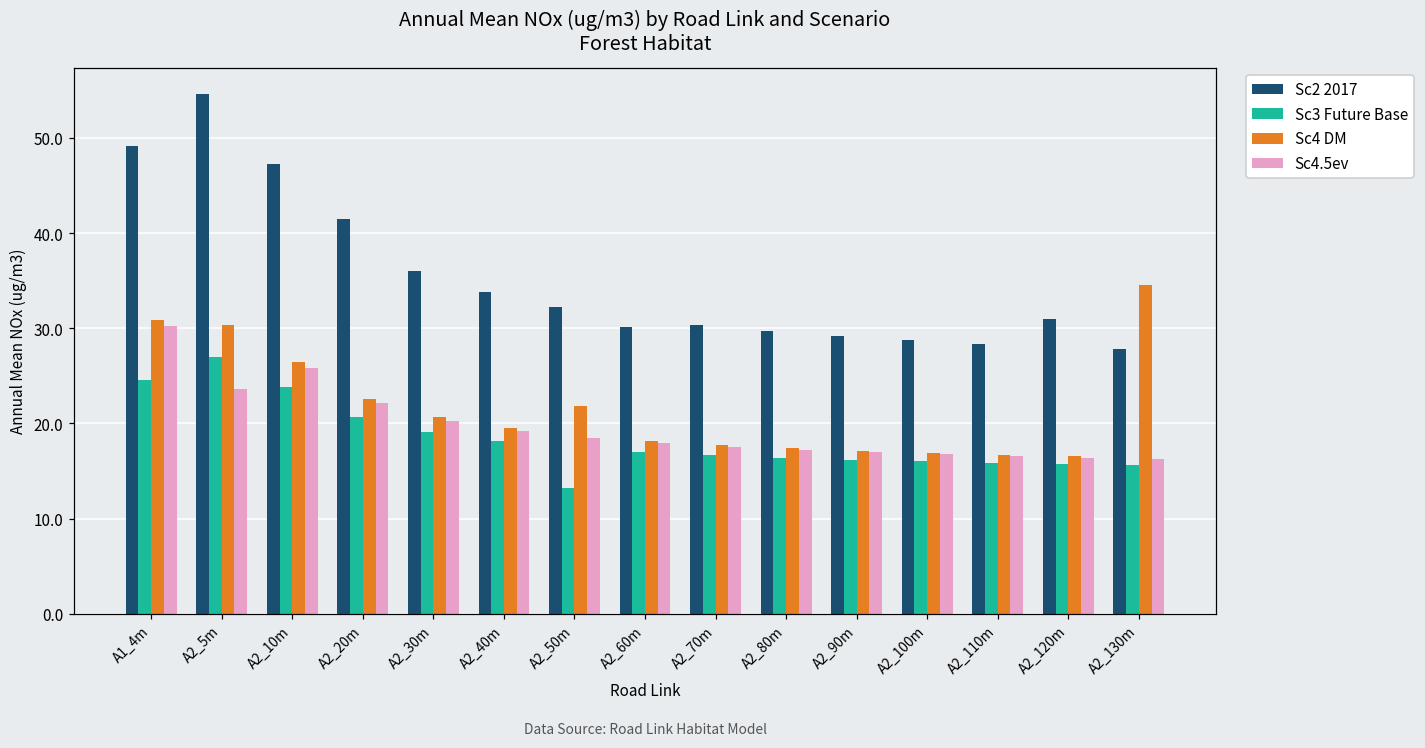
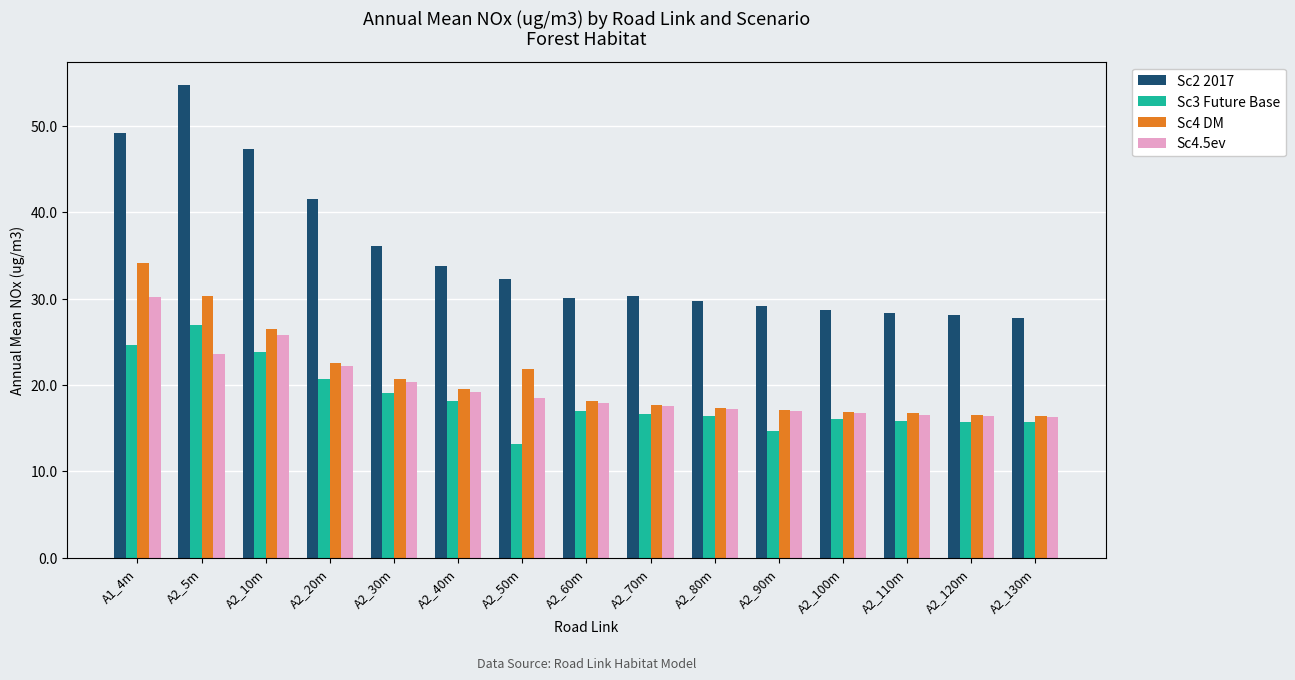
  {
    "Sc2 2017": {
      "A1_4m": 49,
      "A2_5m": 55,
      "A2_10m": 47,
      "A2_20m": 42,
      "A2_30m": 36,
      "A2_40m": 34,
      "A2_50m": 32,
      "A2_60m": 30,
      "A2_70m": 30,
      "A2_80m": 30,
      "A2_90m": 29,
      "A2_100m": 29,
      "A2_110m": 28,
-     "A2_120m": 31,
+     "A2_120m": 28,
      "A2_130m": 28
    },
    "Sc3 Future Base": {
      "A1_4m": 25,
      "A2_5m": 27,
      "A2_10m": 24,
      "A2_20m": 21,
      "A2_30m": 19,
      "A2_40m": 18,
      "A2_50m": 13,
      "A2_60m": 17,
      "A2_70m": 17,
      "A2_80m": 16,
-     "A2_90m": 16,
+     "A2_90m": 15,
      "A2_100m": 16,
      "A2_110m": 16,
      "A2_120m": 16,
      "A2_130m": 16
    },
    "Sc4 DM": {
-     "A1_4m": 31,
+     "A1_4m": 34,
      "A2_5m": 30,
      "A2_10m": 26,
      "A2_20m": 23,
      "A2_30m": 21,
      "A2_40m": 19,
      "A2_50m": 22,
      "A2_60m": 18,
      "A2_70m": 18,
      "A2_80m": 17,
      "A2_90m": 17,
      "A2_100m": 17,
      "A2_110m": 17,
      "A2_120m": 17,
-     "A2_130m": 35
+     "A2_130m": 16
    },
    "Sc4.5ev": {
      "A1_4m": 30,
      "A2_5m": 24,
      "A2_10m": 26,
      "A2_20m": 22,
      "A2_30m": 20,
      "A2_40m": 19,
      "A2_50m": 18,
      "A2_60m": 18,
      "A2_70m": 18,
      "A2_80m": 17,
      "A2_90m": 17,
      "A2_100m": 17,
      "A2_110m": 17,
      "A2_120m": 16,
      "A2_130m": 16
    }
  }
